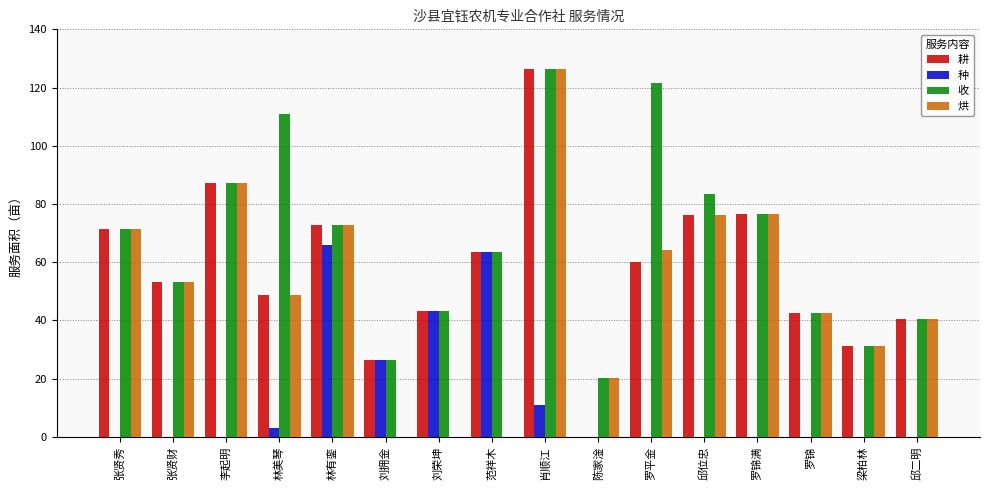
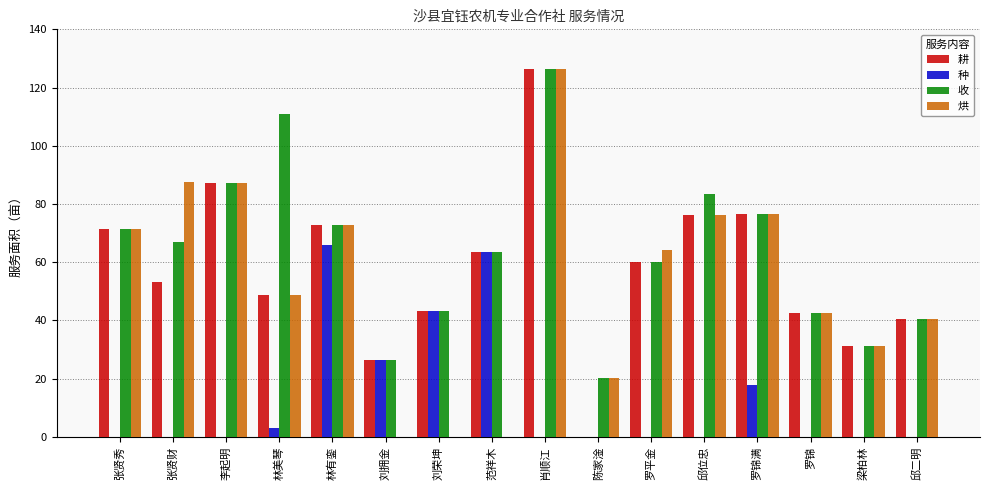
  {
    "耕": {
      "张贤秀": 71,
      "张贤财": 53,
      "李起明": 87,
      "林美琴": 49,
      "林有銮": 73,
      "刘拥金": 26,
      "刘荣坤": 43,
      "范祥木": 64,
      "肖顺江": 126,
      "陈家淦": 0,
      "罗平金": 60,
      "邱位忠": 76,
      "罗锦满": 77,
      "罗锦": 43,
      "梁柏林": 31,
      "邱二明": 41
    },
    "种": {
      "张贤秀": 0,
      "张贤财": 0,
      "李起明": 0,
      "林美琴": 3,
      "林有銮": 66,
      "刘拥金": 26,
      "刘荣坤": 43,
      "范祥木": 64,
-     "肖顺江": 11,
+     "肖顺江": 0,
      "陈家淦": 0,
      "罗平金": 0,
      "邱位忠": 0,
-     "罗锦满": 0,
+     "罗锦满": 18,
      "罗锦": 0,
      "梁柏林": 0,
      "邱二明": 0
    },
    "收": {
      "张贤秀": 71,
-     "张贤财": 53,
+     "张贤财": 67,
      "李起明": 87,
      "林美琴": 111,
      "林有銮": 73,
      "刘拥金": 26,
      "刘荣坤": 43,
      "范祥木": 64,
      "肖顺江": 126,
      "陈家淦": 20,
-     "罗平金": 122,
+     "罗平金": 60,
      "邱位忠": 83,
      "罗锦满": 77,
      "罗锦": 43,
      "梁柏林": 31,
      "邱二明": 41
    },
    "烘": {
      "张贤秀": 71,
-     "张贤财": 53,
+     "张贤财": 87,
      "李起明": 87,
      "林美琴": 49,
      "林有銮": 73,
      "刘拥金": 0,
      "刘荣坤": 0,
      "范祥木": 0,
      "肖顺江": 126,
      "陈家淦": 20,
      "罗平金": 64,
      "邱位忠": 76,
      "罗锦满": 77,
      "罗锦": 43,
      "梁柏林": 31,
      "邱二明": 41
    }
  }
